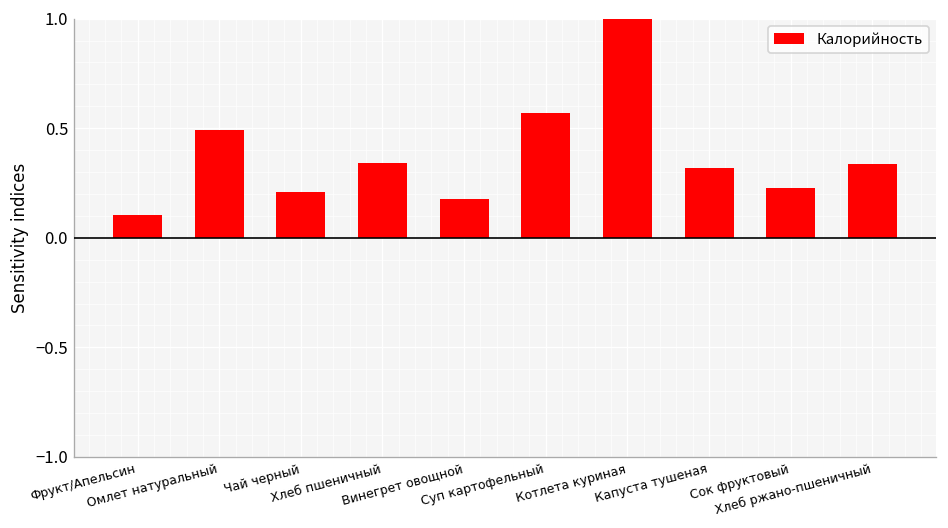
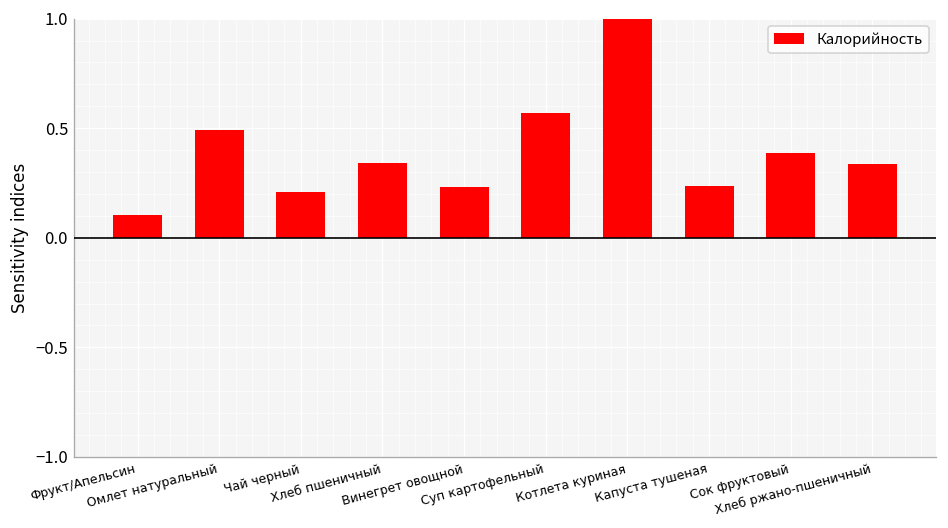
  {
    "Фрукт/Апельсин": 0.11,
    "Омлет натуральный": 0.49,
    "Чай черный": 0.21,
    "Хлеб пшеничный": 0.34,
-   "Винегрет овощной": 0.18,
+   "Винегрет овощной": 0.23,
    "Суп картофельный": 0.57,
    "Котлета куриная": 1.00,
-   "Капуста тушеная": 0.32,
-   "Сок фруктовый": 0.23,
+   "Капуста тушеная": 0.24,
+   "Сок фруктовый": 0.39,
    "Хлеб ржано-пшеничный": 0.34
  }
